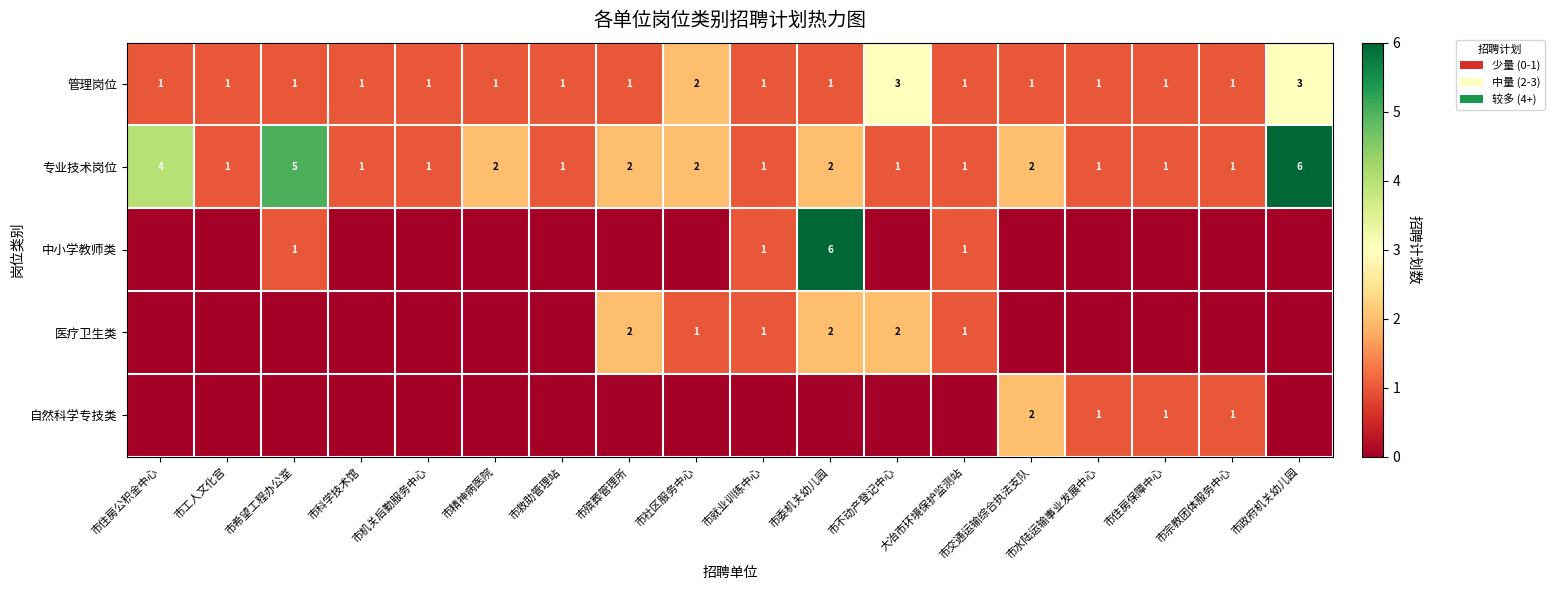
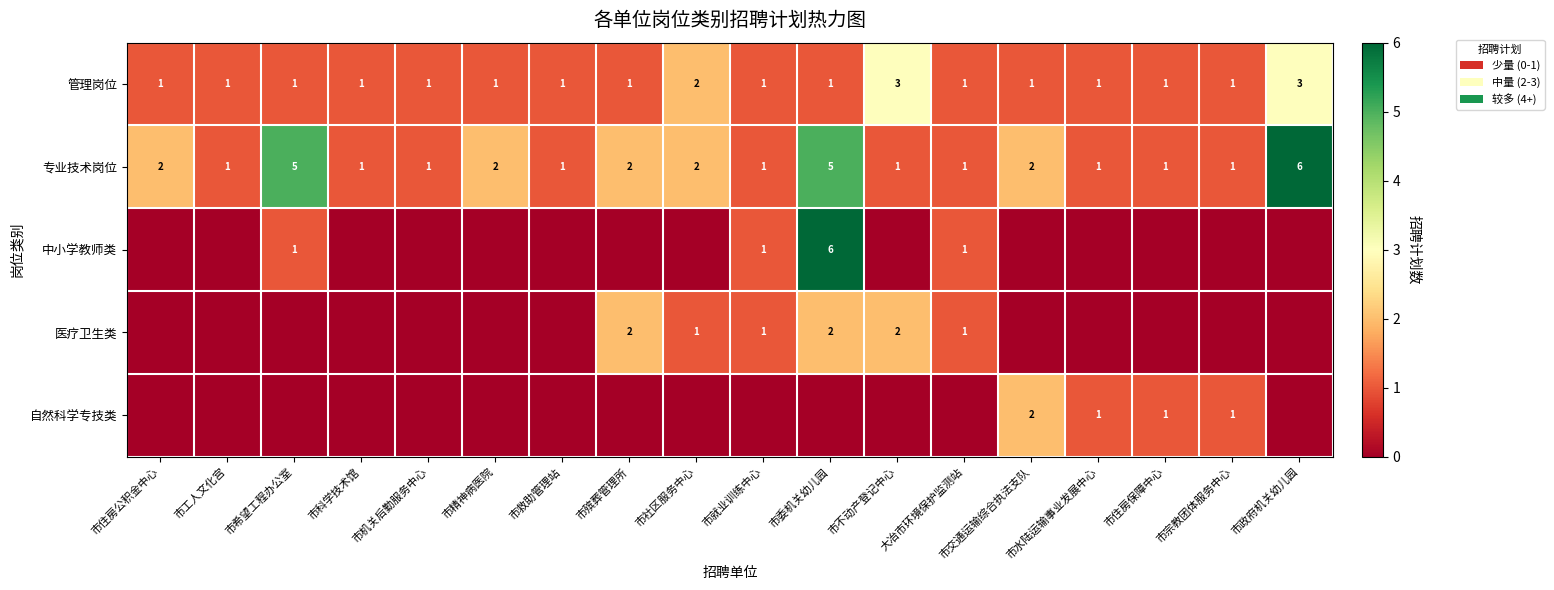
  {
    "管理岗位": {
      "市住房公积金中心": 1,
      "市工人文化宫": 1,
      "市希望工程办公室": 1,
      "市科学技术馆": 1,
      "市机关后勤服务中心": 1,
      "市精神病医院": 1,
      "市救助管理站": 1,
      "市殡葬管理所": 1,
      "市社区服务中心": 2,
      "市就业训练中心": 1,
      "市委机关幼儿园": 1,
      "市不动产登记中心": 3,
      "大冶市环境保护监测站": 1,
      "市交通运输综合执法支队": 1,
      "市水陆运输事业发展中心": 1,
      "市住房保障中心": 1,
      "市宗教团体服务中心": 1,
      "市政府机关幼儿园": 3
    },
    "专业技术岗位": {
-     "市住房公积金中心": 4,
+     "市住房公积金中心": 2,
      "市工人文化宫": 1,
      "市希望工程办公室": 5,
      "市科学技术馆": 1,
      "市机关后勤服务中心": 1,
      "市精神病医院": 2,
      "市救助管理站": 1,
      "市殡葬管理所": 2,
      "市社区服务中心": 2,
      "市就业训练中心": 1,
-     "市委机关幼儿园": 2,
+     "市委机关幼儿园": 5,
      "市不动产登记中心": 1,
      "大冶市环境保护监测站": 1,
      "市交通运输综合执法支队": 2,
      "市水陆运输事业发展中心": 1,
      "市住房保障中心": 1,
      "市宗教团体服务中心": 1,
      "市政府机关幼儿园": 6
    },
    "中小学教师类": {
      "市希望工程办公室": 1,
      "市就业训练中心": 1,
      "市委机关幼儿园": 6,
      "大冶市环境保护监测站": 1
    },
    "医疗卫生类": {
      "市殡葬管理所": 2,
      "市社区服务中心": 1,
      "市就业训练中心": 1,
      "市委机关幼儿园": 2,
      "市不动产登记中心": 2,
      "大冶市环境保护监测站": 1
    },
    "自然科学专技类": {
      "市交通运输综合执法支队": 2,
      "市水陆运输事业发展中心": 1,
      "市住房保障中心": 1,
      "市宗教团体服务中心": 1
    }
  }
